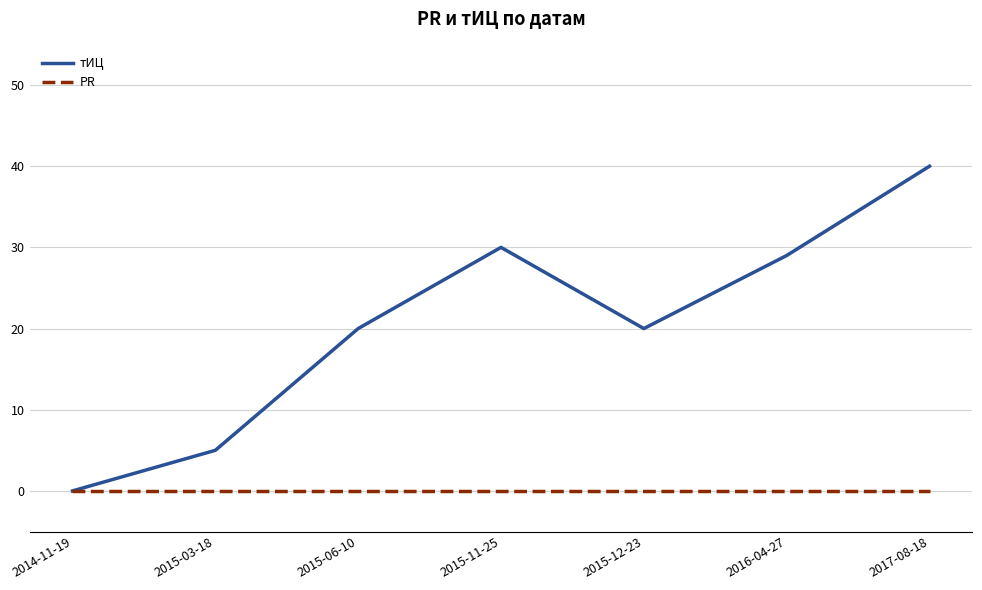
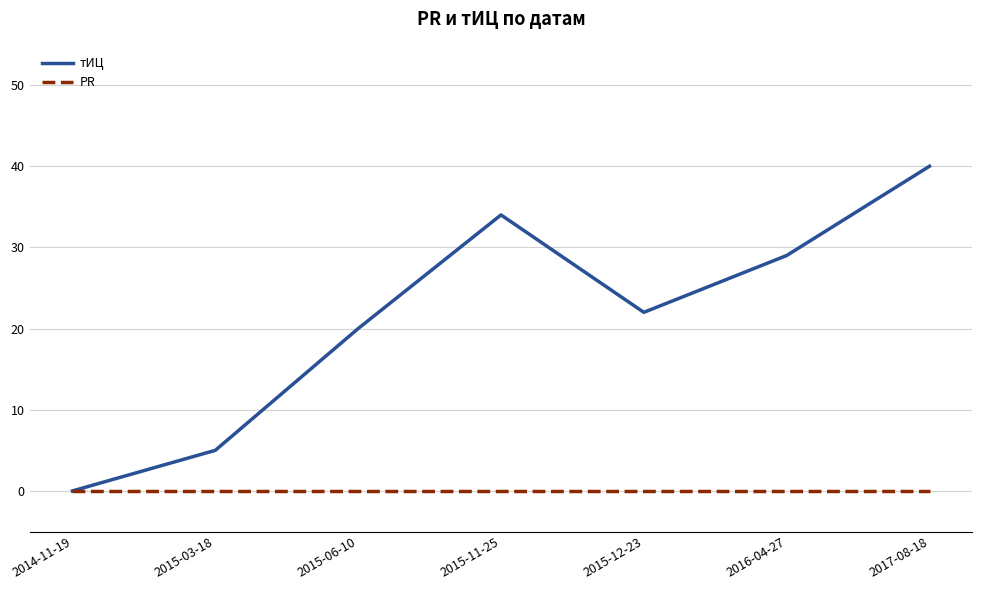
  {
    "тИЦ": {
      "2015-03-18": 5,
      "2015-06-10": 20,
-     "2015-11-25": 30,
-     "2015-12-23": 20,
+     "2015-11-25": 34,
+     "2015-12-23": 22,
      "2016-04-27": 29,
      "2017-08-18": 40
    },
    "PR": {
      "2015-03-18": 0,
      "2015-06-10": 0,
      "2015-11-25": 0,
      "2015-12-23": 0,
      "2016-04-27": 0,
      "2017-08-18": 0
    }
  }
